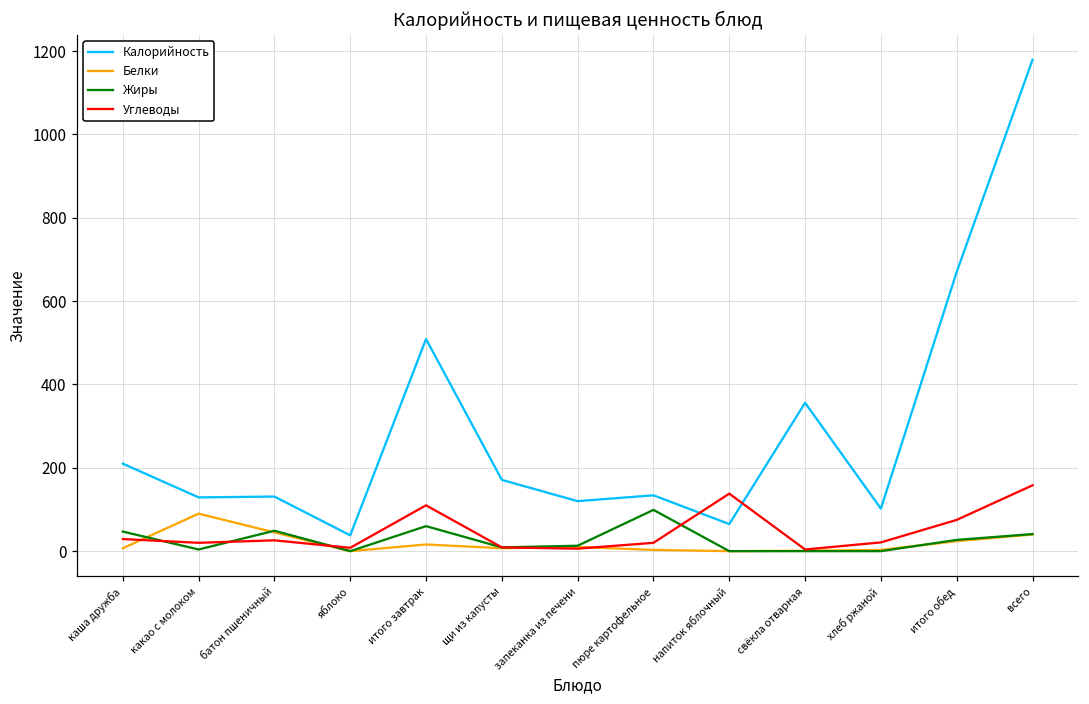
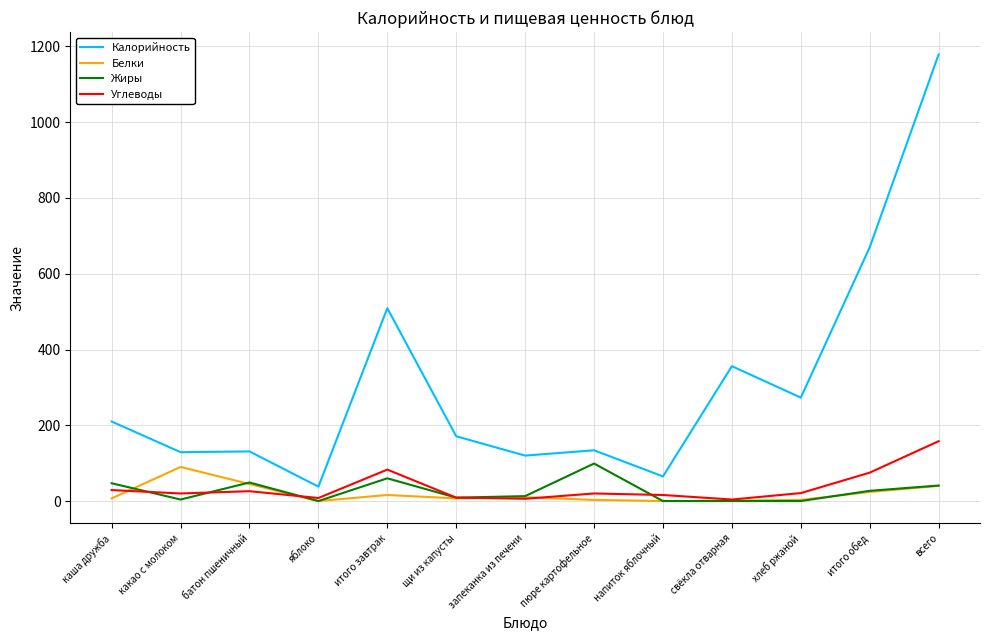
  {
    "Калорийность": {
      "каша дружба": 210,
      "какао с молоком": 130,
      "батон пшеничный": 130,
      "яблоко": 40,
      "итого завтрак": 510,
      "щи из капусты": 170,
      "запеканка из печени": 120,
      "пюре картофельное": 130,
      "напиток яблочный": 70,
      "свёкла отварная": 360,
-     "хлеб ржаной": 100,
+     "хлеб ржаной": 270,
      "итого обед": 670,
      "всего": 1180
    },
    "Белки": {
      "каша дружба": 10,
      "какао с молоком": 90,
      "итого завтрак": 20,
      "пюре картофельное": 0
    },
    "Жиры": {
      "каша дружба": 50,
      "какао с молоком": 0,
      "итого завтрак": 60,
      "пюре картофельное": 100
    },
    "Углеводы": {
      "каша дружба": 30,
      "какао с молоком": 20,
      "батон пшеничный": 30,
      "яблоко": 10,
-     "итого завтрак": 110,
+     "итого завтрак": 80,
      "пюре картофельное": 20,
-     "напиток яблочный": 140,
+     "напиток яблочный": 20,
      "хлеб ржаной": 20,
      "итого обед": 80,
      "всего": 160
    }
  }
